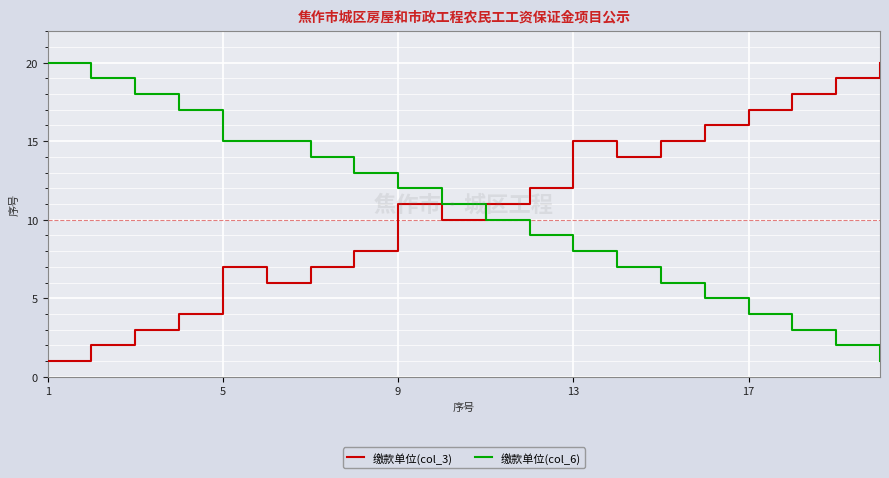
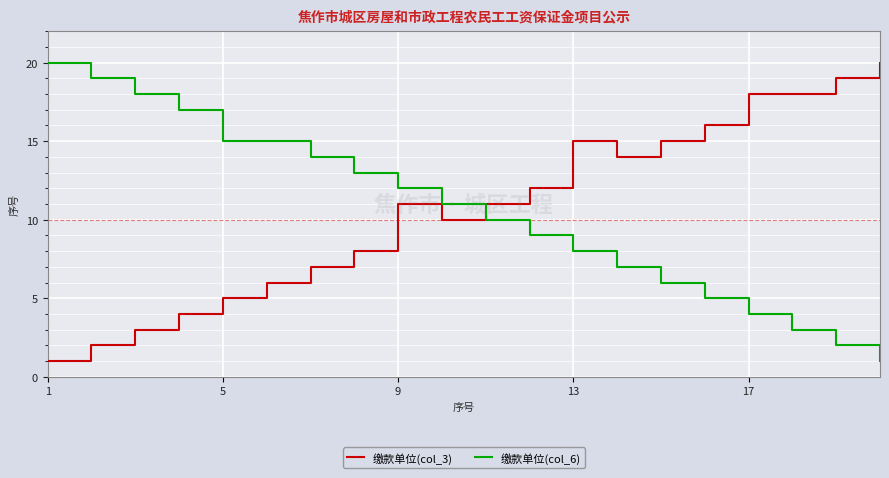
  {
    "缴款单位(col_3)": {
      "1": 1,
-     "5": 7,
+     "5": 5,
      "9": 11,
      "13": 15,
-     "17": 17
+     "17": 18
    },
    "缴款单位(col_6)": {
      "1": 20,
      "5": 15,
      "9": 12,
      "13": 8,
      "17": 4
    }
  }
